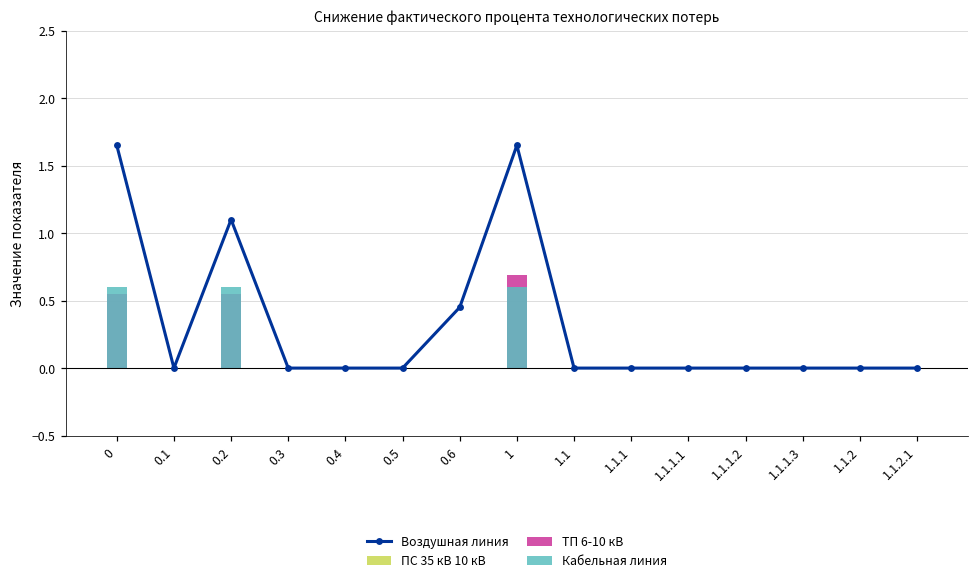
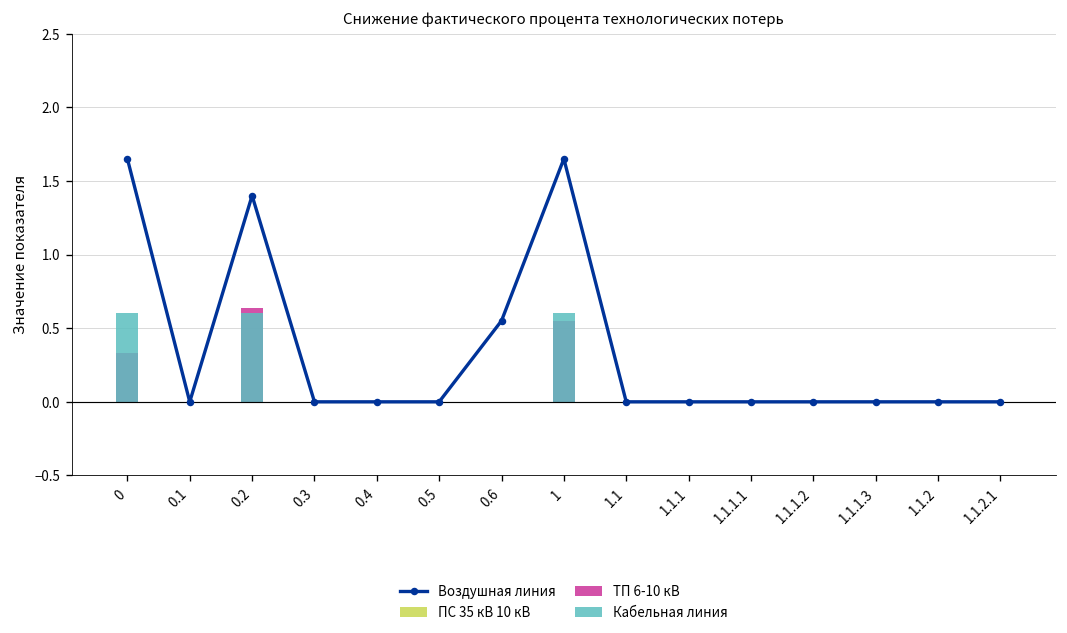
  {
    "Воздушная линия": {
      "0": 1.65,
      "0.1": 0.00,
-     "0.2": 1.1,
+     "0.2": 1.4,
      "0.3": 0.00,
      "0.4": 0.00,
      "0.5": 0.00,
-     "0.6": 0.45,
+     "0.6": 0.55,
      "1": 1.65,
      "1.1": 0.00,
      "1.1.1": 0.00,
      "1.1.1.1": 0.00,
      "1.1.1.2": 0.00,
      "1.1.1.3": 0.00,
      "1.1.2": 0.00,
      "1.1.2.1": 0.00
    },
    "ПС 35 кВ 10 кВ": {
      "0": 0.00,
      "0.1": 0.00,
      "0.2": 0.00,
      "0.3": 0.00,
      "0.4": 0.00,
      "0.5": 0.00,
      "0.6": 0.00,
      "1": 0.00,
      "1.1": 0.00,
      "1.1.1": 0.00,
      "1.1.1.1": 0.00,
      "1.1.1.2": 0.00,
      "1.1.1.3": 0.00,
      "1.1.2": 0.00,
      "1.1.2.1": 0.00
    },
    "ТП 6-10 кВ": {
-     "0": 0.55,
+     "0": 0.33,
      "0.1": 0.00,
-     "0.2": 0.55,
+     "0.2": 0.64,
      "0.3": 0.00,
      "0.4": 0.00,
      "0.5": 0.00,
      "0.6": 0.00,
-     "1": 0.69,
+     "1": 0.55,
      "1.1": 0.00,
      "1.1.1": 0.00,
      "1.1.1.1": 0.00,
      "1.1.1.2": 0.00,
      "1.1.1.3": 0.00,
      "1.1.2": 0.00,
      "1.1.2.1": 0.00
    },
    "Кабельная линия": {
      "0": 0.60,
      "0.1": 0.00,
      "0.3": 0.00,
      "0.4": 0.00,
      "0.5": 0.00,
      "0.6": 0.00,
      "1.1": 0.00,
      "1.1.1": 0.00,
      "1.1.1.1": 0.00,
      "1.1.1.2": 0.00,
      "1.1.1.3": 0.00,
      "1.1.2": 0.00,
      "1.1.2.1": 0.00
    }
  }
